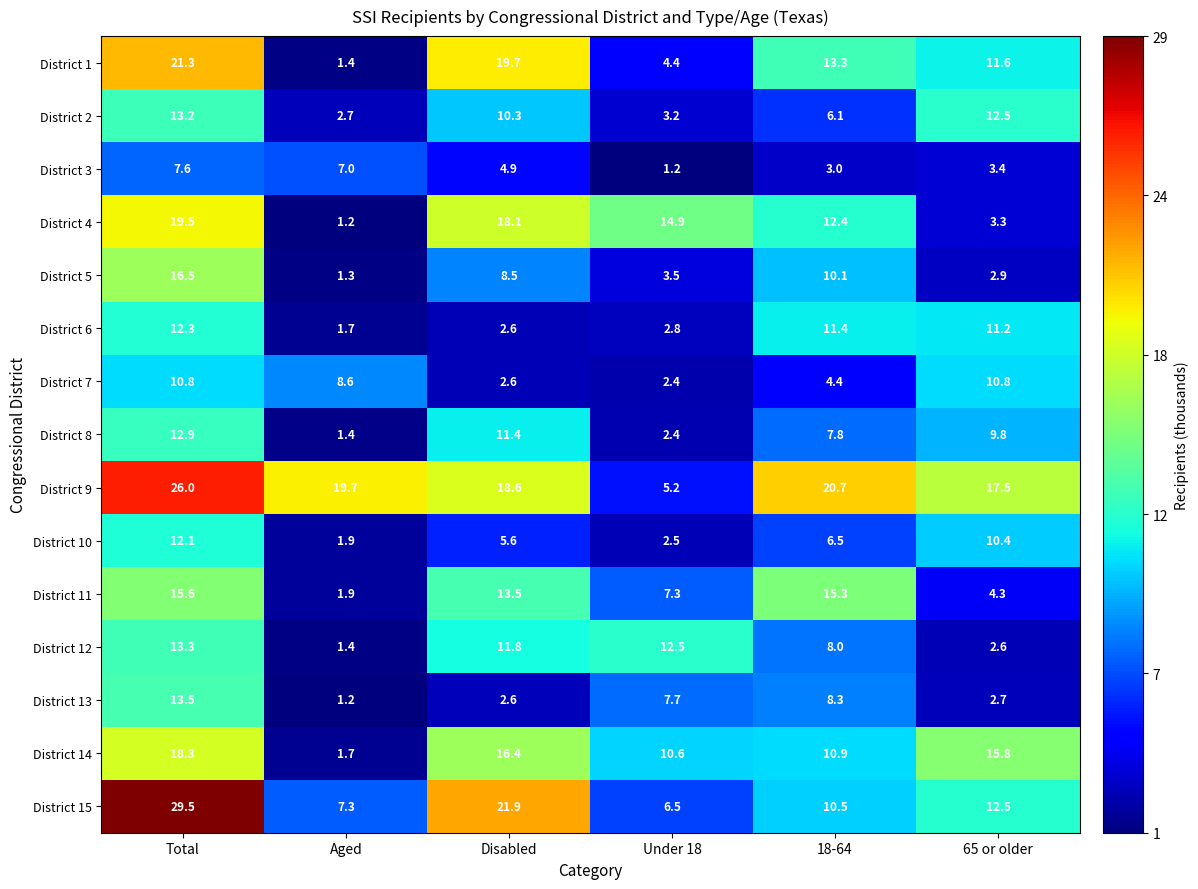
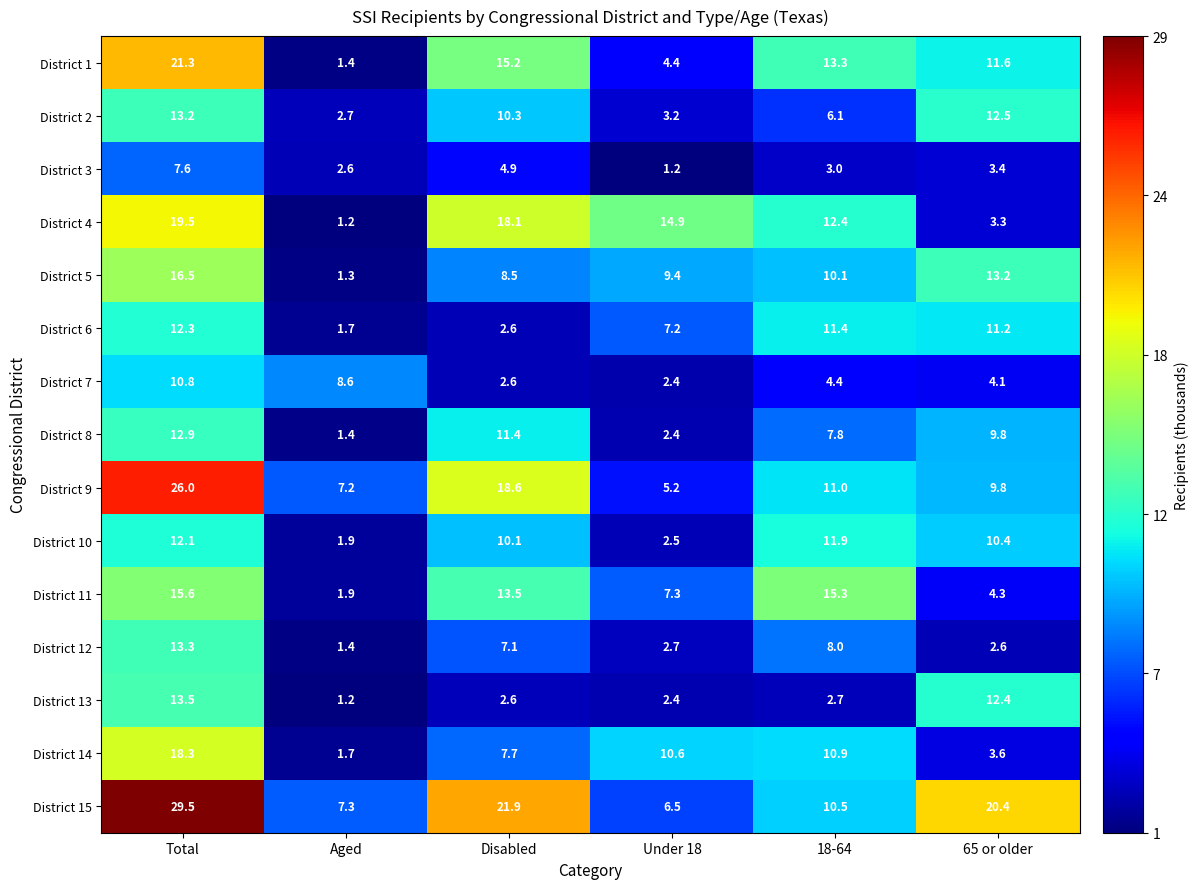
  {
    "District 1": {
      "Total": 21.3,
      "Aged": 1.4,
-     "Disabled": 19.7,
+     "Disabled": 15.2,
      "Under 18": 4.4,
      "18-64": 13.3,
      "65 or older": 11.6
    },
    "District 2": {
      "Total": 13.2,
      "Aged": 2.7,
      "Disabled": 10.3,
      "Under 18": 3.2,
      "18-64": 6.1,
      "65 or older": 12.5
    },
    "District 3": {
      "Total": 7.6,
-     "Aged": 7.0,
+     "Aged": 2.6,
      "Disabled": 4.9,
      "Under 18": 1.2,
      "18-64": 3.0,
      "65 or older": 3.4
    },
    "District 4": {
      "Total": 19.5,
      "Aged": 1.2,
      "Disabled": 18.1,
      "Under 18": 14.9,
      "18-64": 12.4,
      "65 or older": 3.3
    },
    "District 5": {
      "Total": 16.5,
      "Aged": 1.3,
      "Disabled": 8.5,
-     "Under 18": 3.5,
+     "Under 18": 9.4,
      "18-64": 10.1,
-     "65 or older": 2.9
+     "65 or older": 13.2
    },
    "District 6": {
      "Total": 12.3,
      "Aged": 1.7,
      "Disabled": 2.6,
-     "Under 18": 2.8,
+     "Under 18": 7.2,
      "18-64": 11.4,
      "65 or older": 11.2
    },
    "District 7": {
      "Total": 10.8,
      "Aged": 8.6,
      "Disabled": 2.6,
      "Under 18": 2.4,
      "18-64": 4.4,
-     "65 or older": 10.8
+     "65 or older": 4.1
    },
    "District 8": {
      "Total": 12.9,
      "Aged": 1.4,
      "Disabled": 11.4,
      "Under 18": 2.4,
      "18-64": 7.8,
      "65 or older": 9.8
    },
    "District 9": {
      "Total": 26.0,
-     "Aged": 19.7,
+     "Aged": 7.2,
      "Disabled": 18.6,
      "Under 18": 5.2,
-     "18-64": 20.7,
-     "65 or older": 17.5
+     "18-64": 11.0,
+     "65 or older": 9.8
    },
    "District 10": {
      "Total": 12.1,
      "Aged": 1.9,
-     "Disabled": 5.6,
+     "Disabled": 10.1,
      "Under 18": 2.5,
-     "18-64": 6.5,
+     "18-64": 11.9,
      "65 or older": 10.4
    },
    "District 11": {
      "Total": 15.6,
      "Aged": 1.9,
      "Disabled": 13.5,
      "Under 18": 7.3,
      "18-64": 15.3,
      "65 or older": 4.3
    },
    "District 12": {
      "Total": 13.3,
      "Aged": 1.4,
-     "Disabled": 11.8,
-     "Under 18": 12.5,
+     "Disabled": 7.1,
+     "Under 18": 2.7,
      "18-64": 8.0,
      "65 or older": 2.6
    },
    "District 13": {
      "Total": 13.5,
      "Aged": 1.2,
      "Disabled": 2.6,
-     "Under 18": 7.7,
-     "18-64": 8.3,
-     "65 or older": 2.7
+     "Under 18": 2.4,
+     "18-64": 2.7,
+     "65 or older": 12.4
    },
    "District 14": {
      "Total": 18.3,
      "Aged": 1.7,
-     "Disabled": 16.4,
+     "Disabled": 7.7,
      "Under 18": 10.6,
      "18-64": 10.9,
-     "65 or older": 15.8
+     "65 or older": 3.6
    },
    "District 15": {
      "Total": 29.5,
      "Aged": 7.3,
      "Disabled": 21.9,
      "Under 18": 6.5,
      "18-64": 10.5,
-     "65 or older": 12.5
+     "65 or older": 20.4
    }
  }
